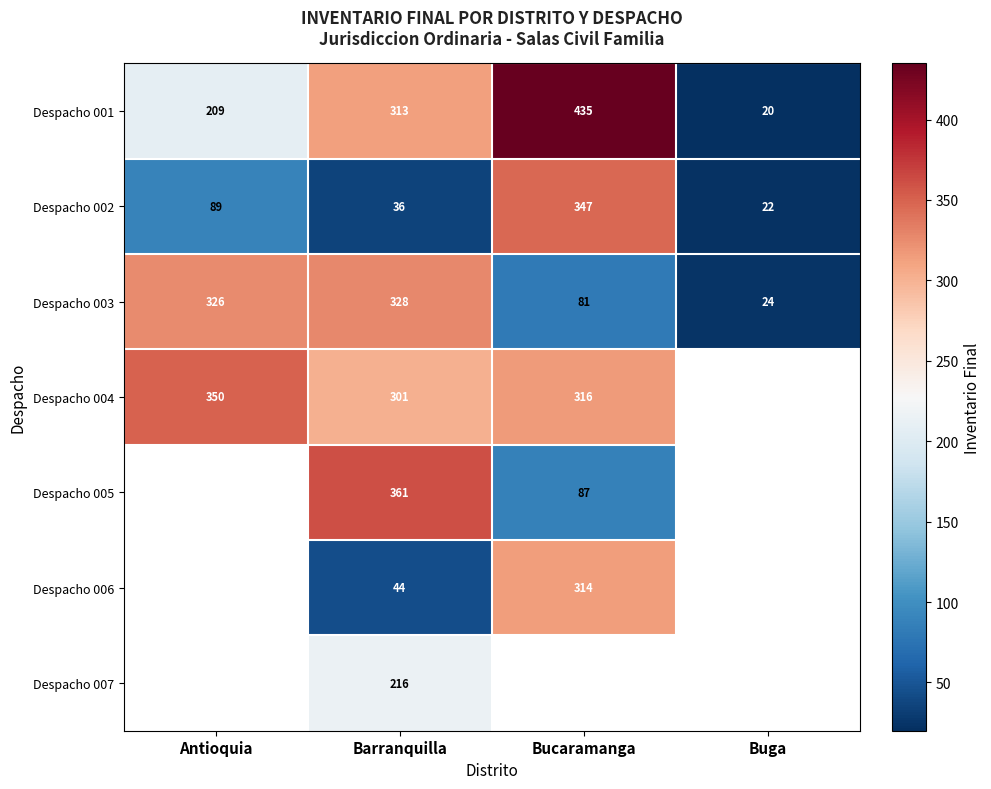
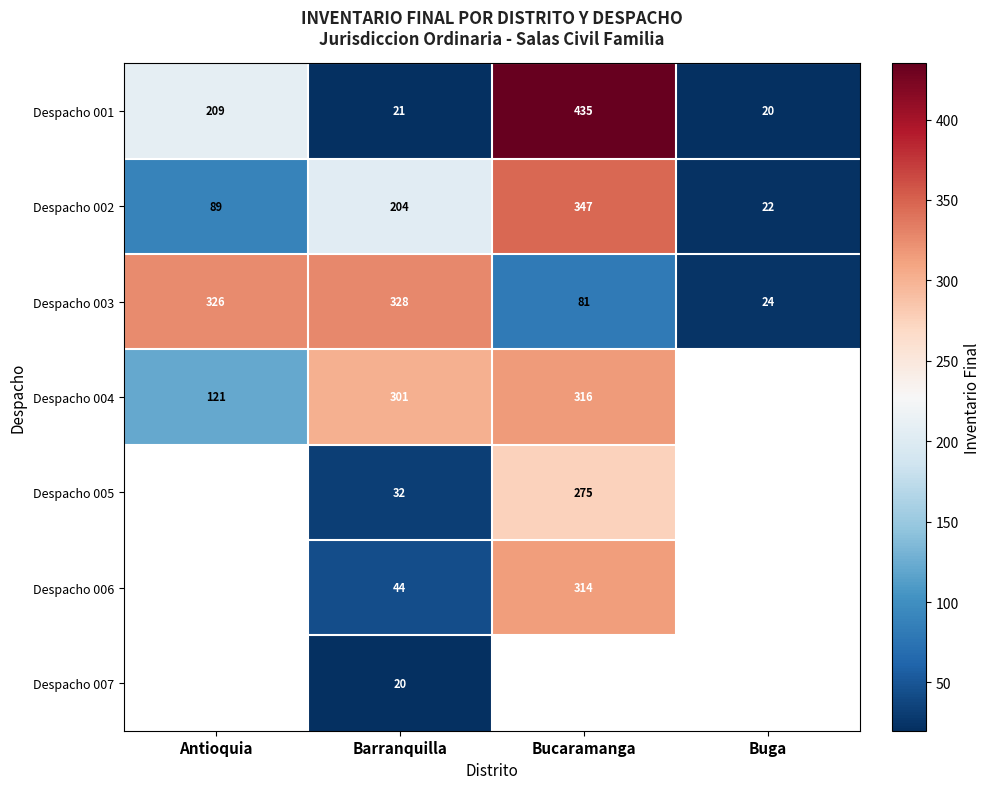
  {
    "Despacho 001": {
      "Antioquia": 209,
-     "Barranquilla": 313,
+     "Barranquilla": 21,
      "Bucaramanga": 435,
      "Buga": 20
    },
    "Despacho 002": {
      "Antioquia": 89,
-     "Barranquilla": 36,
+     "Barranquilla": 204,
      "Bucaramanga": 347,
      "Buga": 22
    },
    "Despacho 003": {
      "Antioquia": 326,
      "Barranquilla": 328,
      "Bucaramanga": 81,
      "Buga": 24
    },
    "Despacho 004": {
-     "Antioquia": 350,
+     "Antioquia": 121,
      "Barranquilla": 301,
      "Bucaramanga": 316
    },
    "Despacho 005": {
-     "Barranquilla": 361,
-     "Bucaramanga": 87
+     "Barranquilla": 32,
+     "Bucaramanga": 275
    },
    "Despacho 006": {
      "Barranquilla": 44,
      "Bucaramanga": 314
    },
    "Despacho 007": {
-     "Barranquilla": 216
+     "Barranquilla": 20
    }
  }
